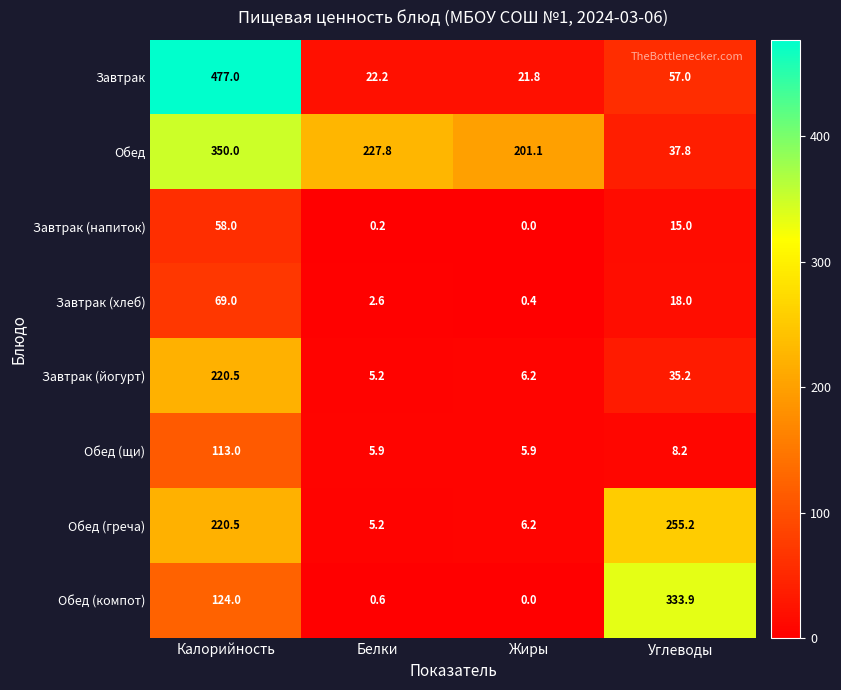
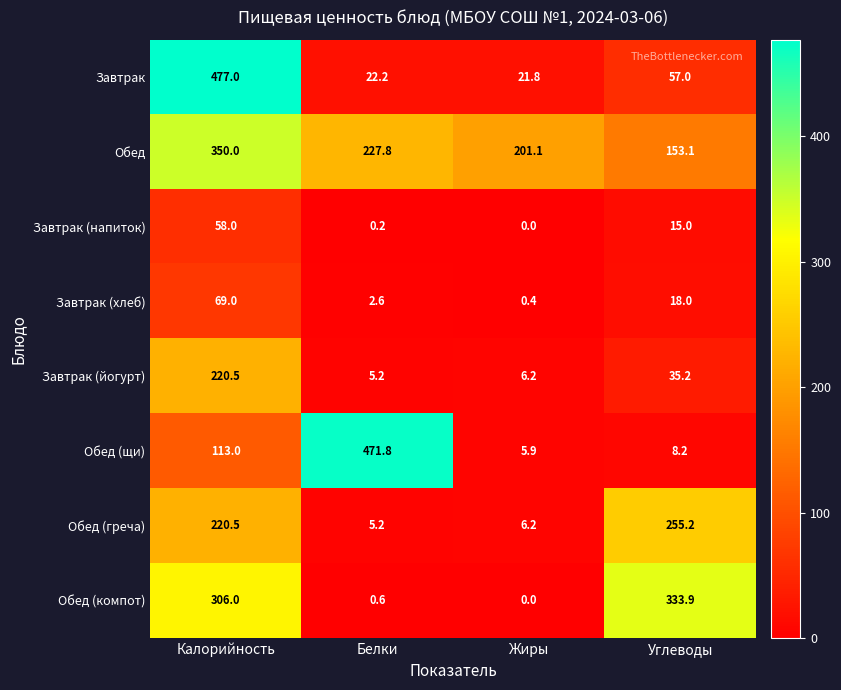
  {
    "Завтрак": {
      "Калорийность": 477.0,
      "Белки": 22.2,
      "Жиры": 21.8
    },
    "Обед": {
      "Калорийность": 350.0,
      "Белки": 227.8,
      "Жиры": 201.1,
-     "Углеводы": 37.8
+     "Углеводы": 153.1
    },
    "Завтрак (напиток)": {
      "Калорийность": 58.0,
      "Белки": 0.2,
      "Жиры": 0.0,
      "Углеводы": 15.0
    },
    "Завтрак (хлеб)": {
      "Калорийность": 69.0,
      "Белки": 2.6,
      "Жиры": 0.4,
      "Углеводы": 18.0
    },
    "Завтрак (йогурт)": {
      "Калорийность": 220.5,
      "Белки": 5.2,
      "Жиры": 6.2,
      "Углеводы": 35.2
    },
    "Обед (щи)": {
      "Калорийность": 113.0,
-     "Белки": 5.9,
+     "Белки": 471.8,
      "Жиры": 5.9,
      "Углеводы": 8.2
    },
    "Обед (греча)": {
      "Калорийность": 220.5,
      "Белки": 5.2,
      "Жиры": 6.2,
      "Углеводы": 255.2
    },
    "Обед (компот)": {
-     "Калорийность": 124.0,
+     "Калорийность": 306.0,
      "Белки": 0.6,
      "Жиры": 0.0,
      "Углеводы": 333.9
    }
  }
